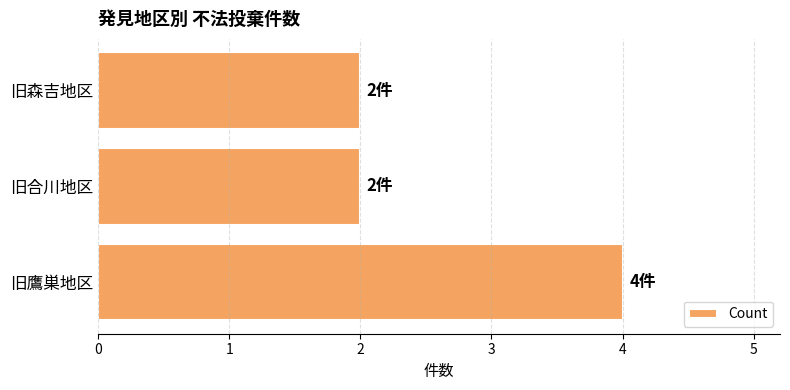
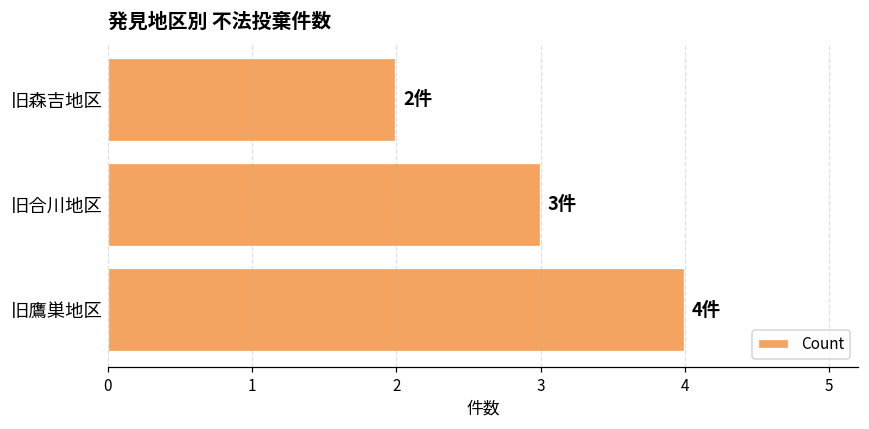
  {
    "旧森吉地区": "2件",
-   "旧合川地区": "2件",
+   "旧合川地区": "3件",
    "旧鷹巣地区": "4件"
  }
